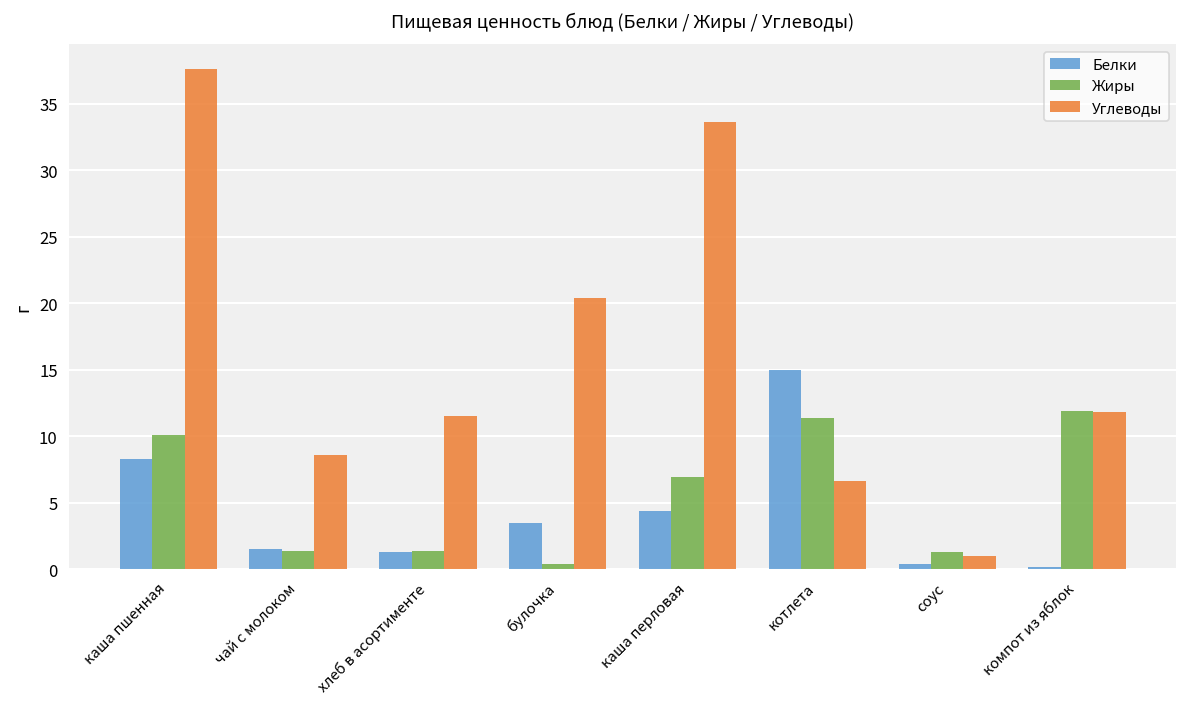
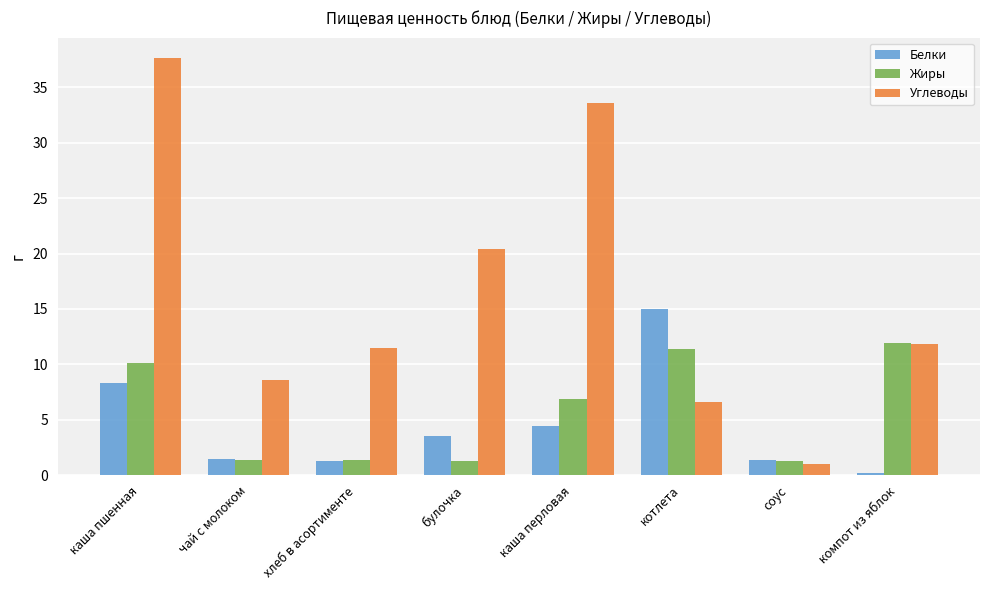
  {
    "Белки": {
      "каша пшенная": 8.3,
      "чай с молоком": 1.5,
      "хлеб в асортименте": 1.3,
      "булочка": 3.5,
      "каша перловая": 4.4,
      "котлета": 15.0,
-     "соус": 0.4
+     "соус": 1.4
    },
    "Жиры": {
      "каша пшенная": 10.1,
      "чай с молоком": 1.4,
      "хлеб в асортименте": 1.4,
-     "булочка": 0.4,
+     "булочка": 1.3,
      "каша перловая": 6.9,
      "котлета": 11.4,
      "соус": 1.3,
      "компот из яблок": 11.9
    },
    "Углеводы": {
      "каша пшенная": 37.6,
      "чай с молоком": 8.6,
      "хлеб в асортименте": 11.5,
      "булочка": 20.4,
      "каша перловая": 33.6,
      "котлета": 6.6,
      "соус": 1.0,
      "компот из яблок": 11.8
    }
  }
